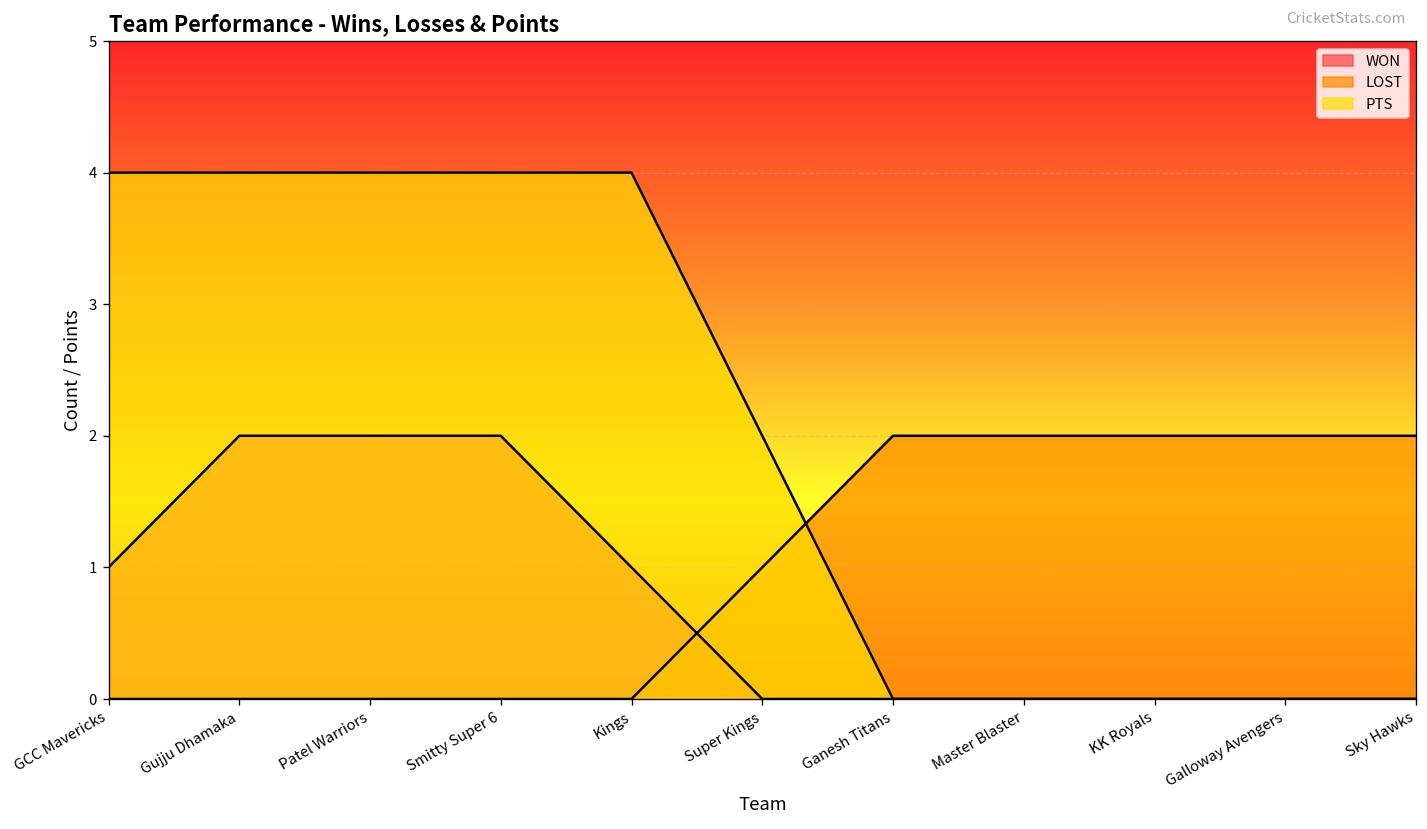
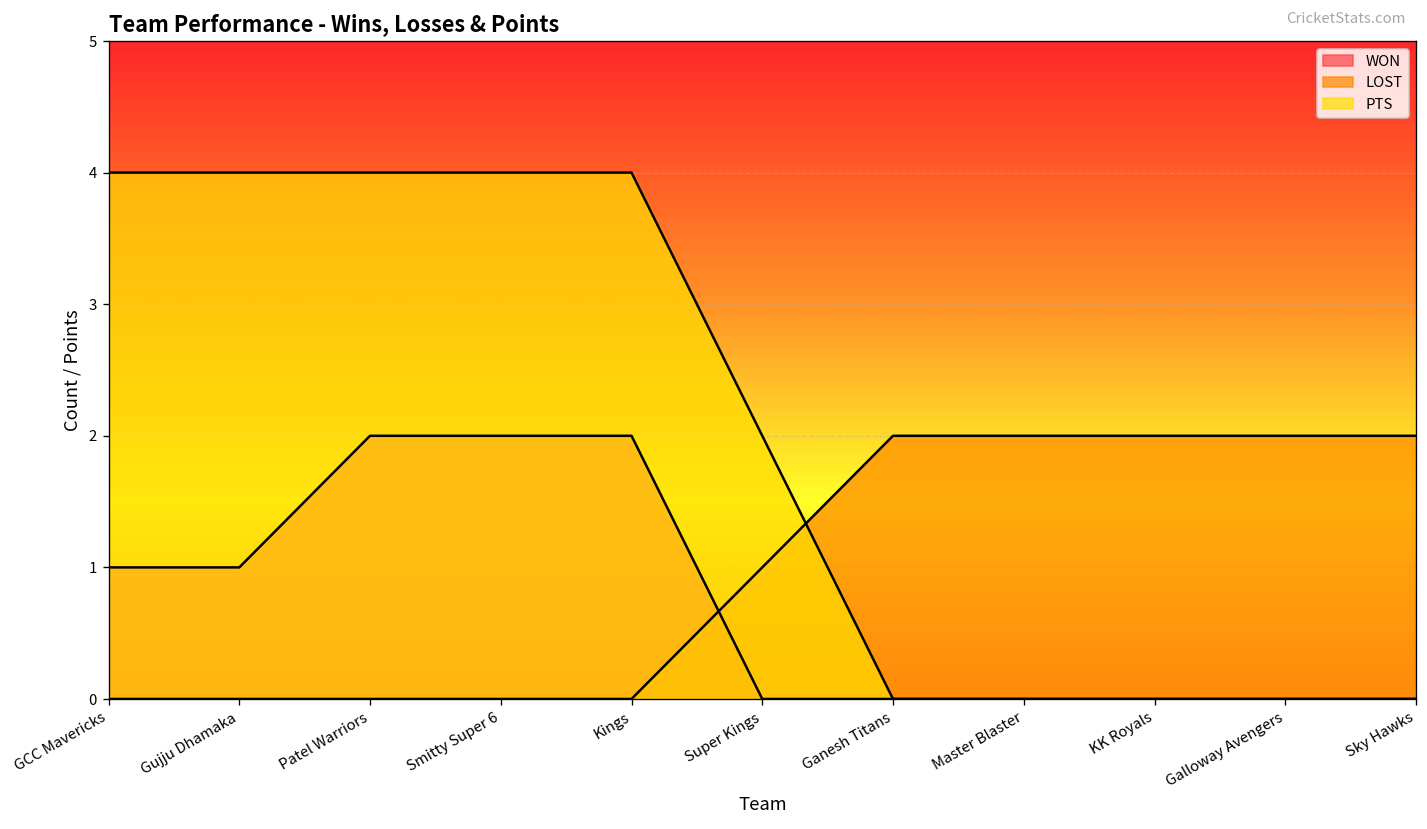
  {
    "WON": {
      "GCC Mavericks": 1,
-     "Gujju Dhamaka": 2,
+     "Gujju Dhamaka": 1,
      "Patel Warriors": 2,
      "Smitty Super 6": 2,
-     "Kings": 1,
+     "Kings": 2,
      "Super Kings": 0
    },
    "LOST": {
      "GCC Mavericks": 0,
      "Gujju Dhamaka": 0,
      "Patel Warriors": 0,
      "Smitty Super 6": 0,
      "Kings": 0,
      "Super Kings": 1,
      "Ganesh Titans": 2,
      "Master Blaster": 2,
      "KK Royals": 2,
      "Galloway Avengers": 2,
      "Sky Hawks": 2
    },
    "PTS": {
      "GCC Mavericks": 4,
      "Gujju Dhamaka": 4,
      "Patel Warriors": 4,
      "Smitty Super 6": 4,
      "Kings": 4,
      "Super Kings": 2
    }
  }
